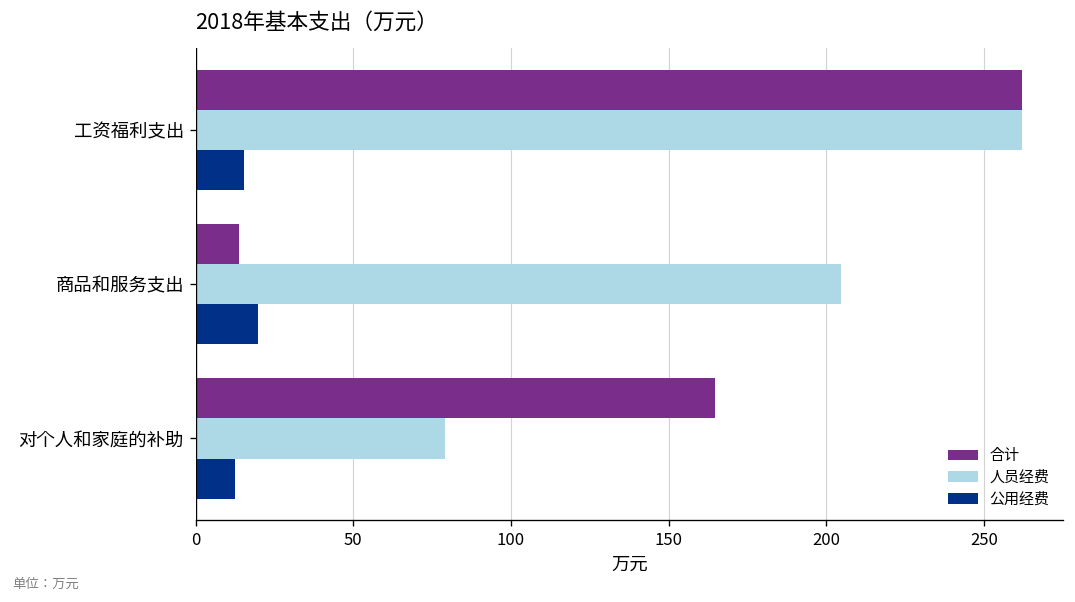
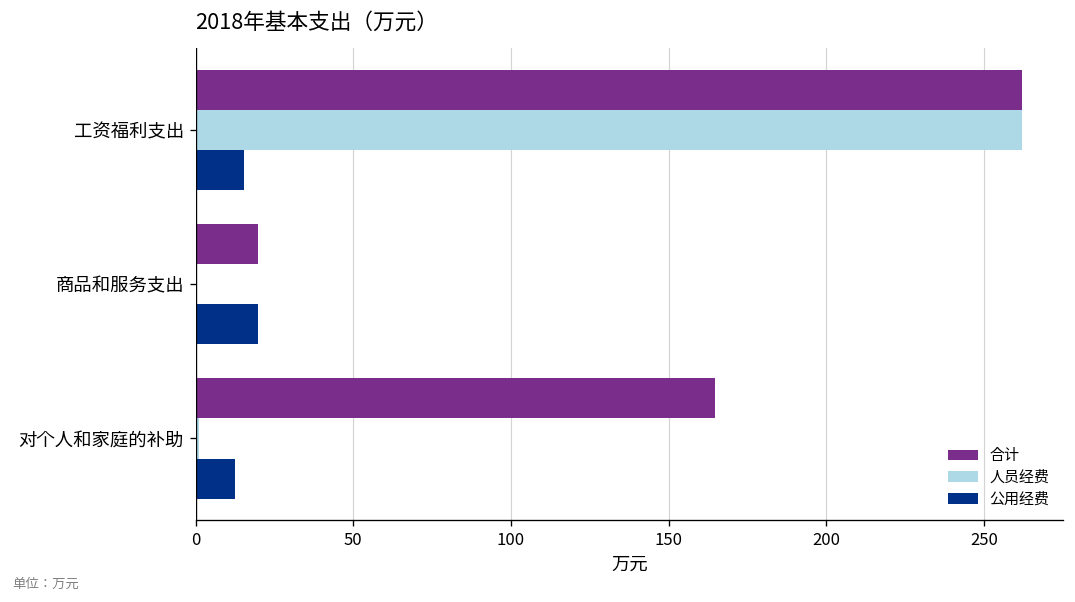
  {
    "合计": {
      "工资福利支出": 262,
-     "商品和服务支出": 14,
+     "商品和服务支出": 20,
      "对个人和家庭的补助": 165
    },
    "人员经费": {
      "工资福利支出": 262,
-     "商品和服务支出": 205,
-     "对个人和家庭的补助": 79
+     "商品和服务支出": 0,
+     "对个人和家庭的补助": 1
    },
    "公用经费": {
      "工资福利支出": 15,
      "商品和服务支出": 20,
      "对个人和家庭的补助": 13
    }
  }
